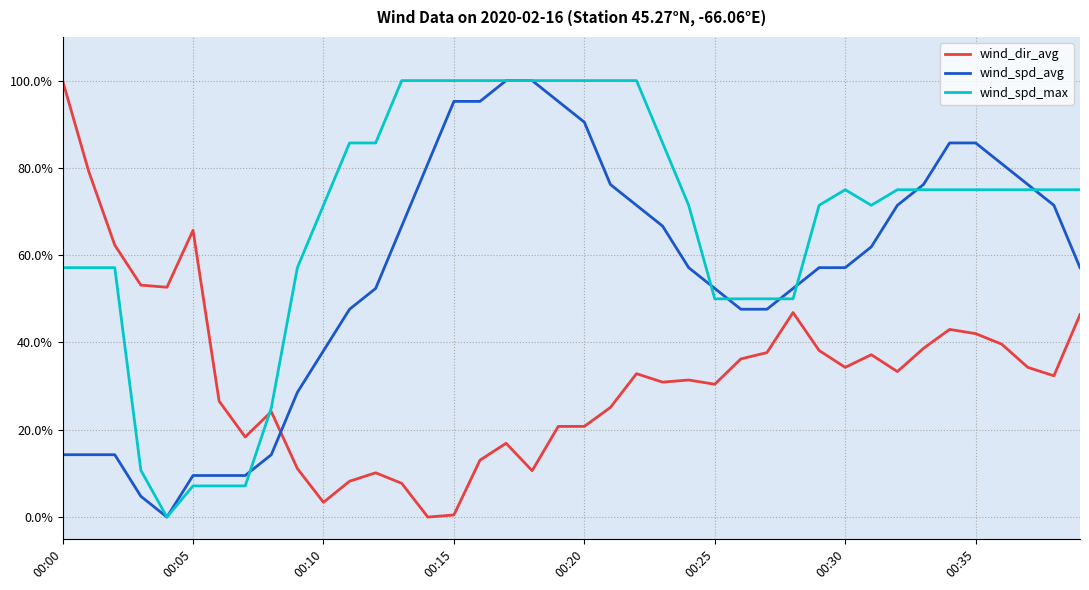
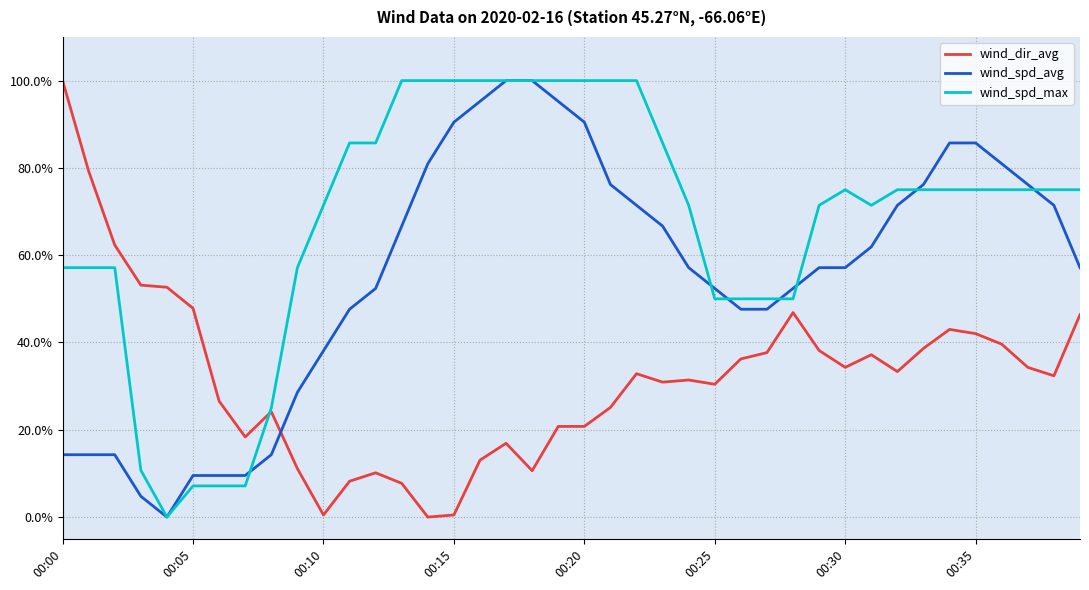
  {
    "wind_dir_avg": {
      "00:00": "100%",
-     "00:05": "66%",
-     "00:10": "3%",
+     "00:05": "48%",
+     "00:10": "0%",
      "00:15": "0%",
      "00:20": "21%",
      "00:25": "30%",
      "00:30": "34%",
      "00:35": "42%"
    },
    "wind_spd_avg": {
      "00:00": "14%",
      "00:05": "10%",
      "00:10": "38%",
-     "00:15": "95%",
+     "00:15": "90%",
      "00:20": "90%",
      "00:25": "52%",
      "00:30": "57%",
      "00:35": "86%"
    },
    "wind_spd_max": {
      "00:00": "57%",
      "00:05": "7%",
      "00:10": "71%",
      "00:15": "100%",
      "00:20": "100%",
      "00:25": "50%",
      "00:30": "75%",
      "00:35": "75%"
    }
  }
